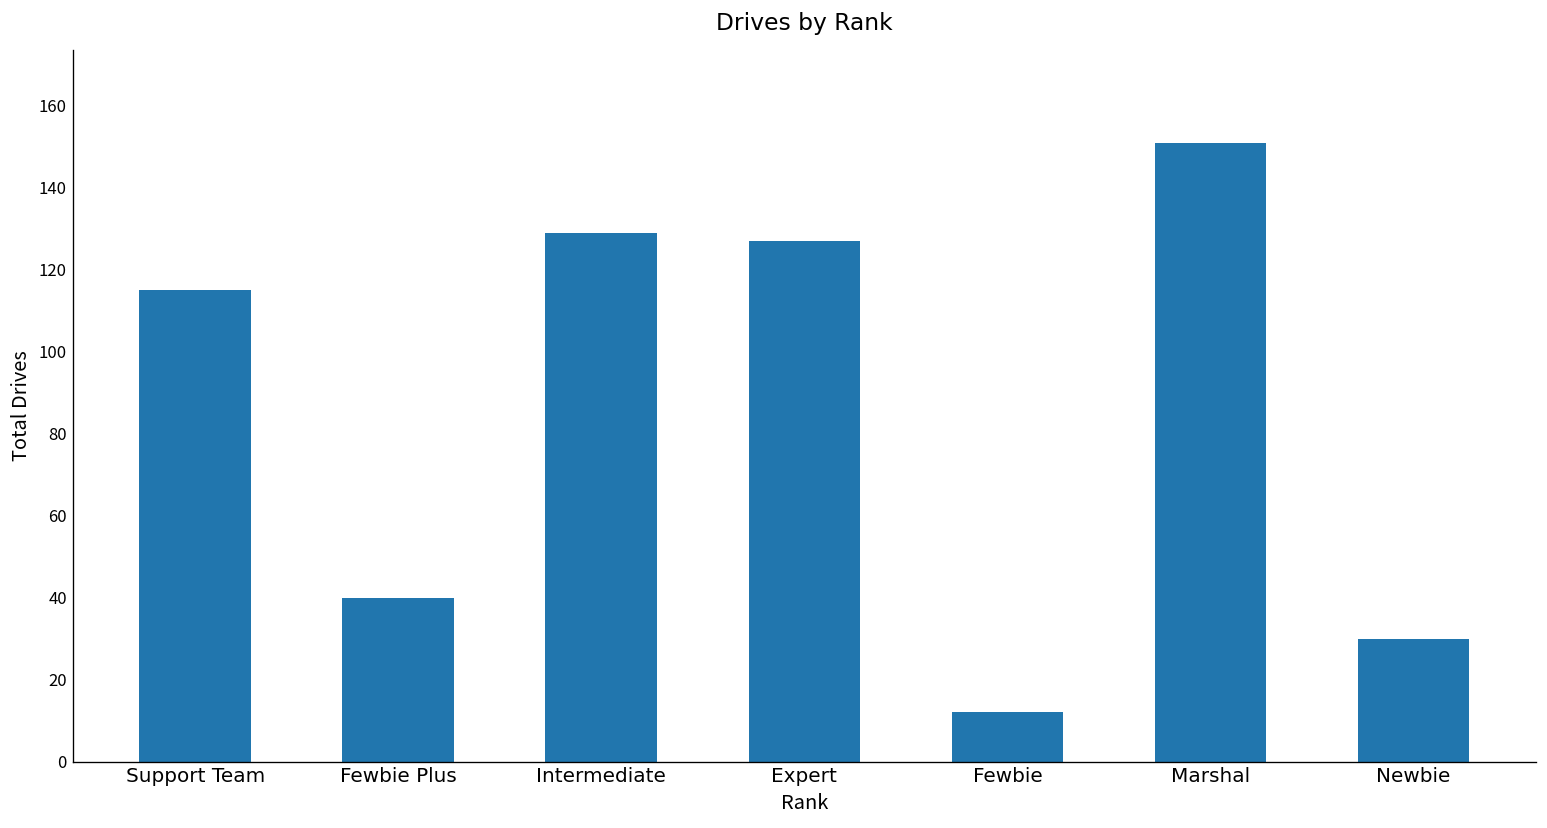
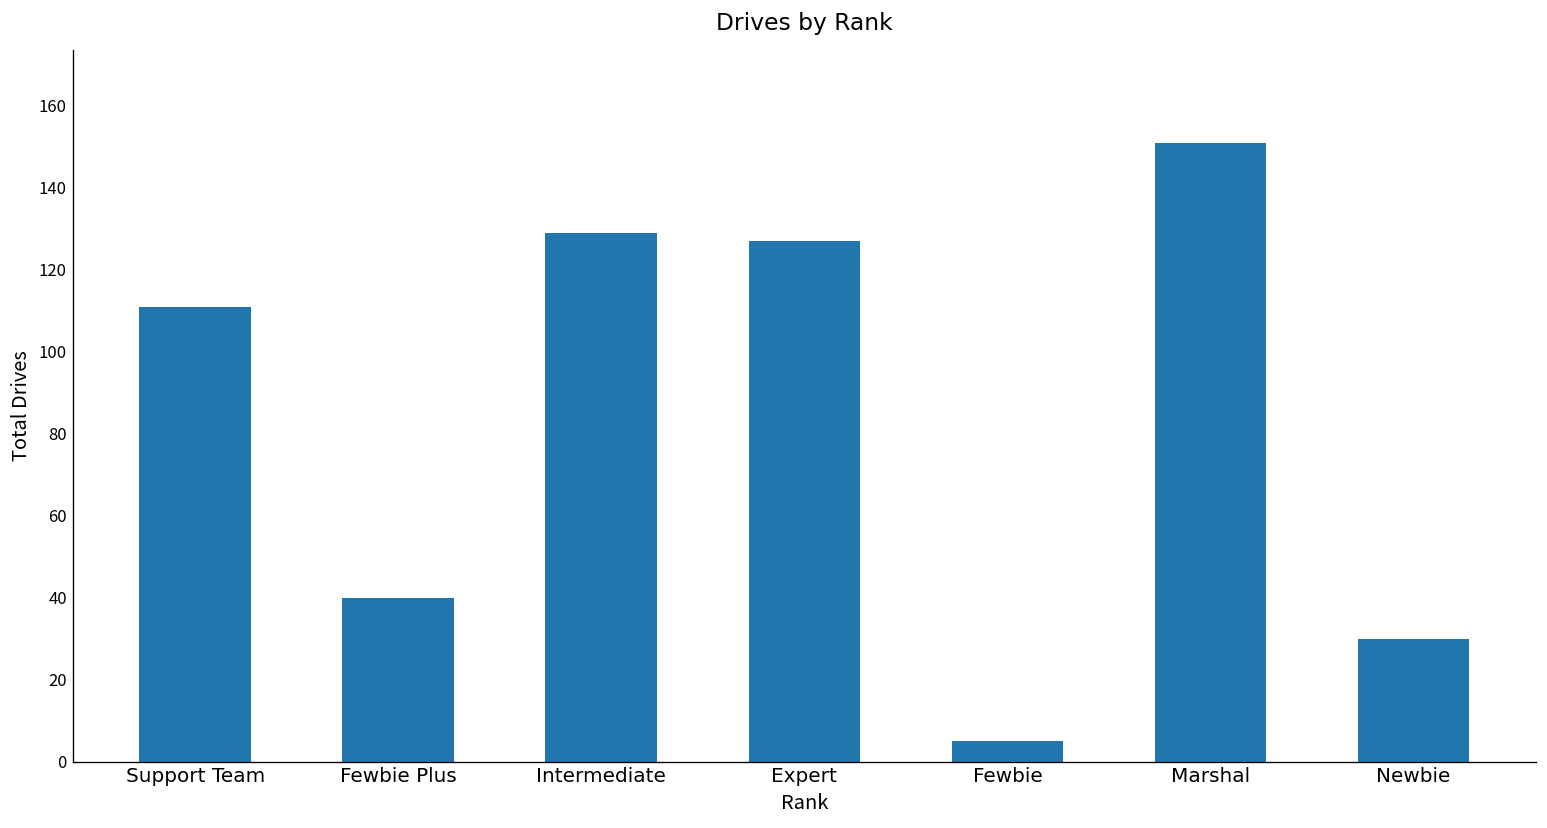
  {
-   "Support Team": 115,
+   "Support Team": 111,
    "Fewbie Plus": 40,
    "Intermediate": 129,
    "Expert": 127,
-   "Fewbie": 12,
+   "Fewbie": 5,
    "Marshal": 151,
    "Newbie": 30
  }
